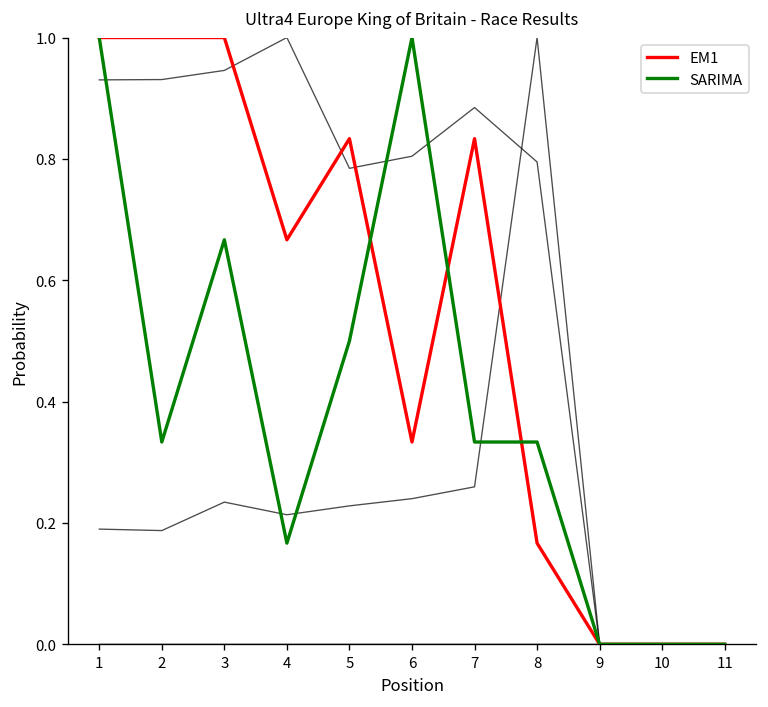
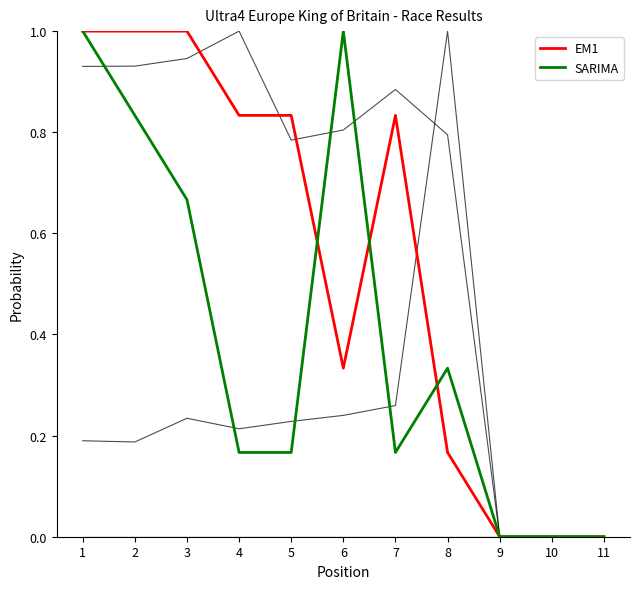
  {
    "EM1": {
      "2": 1.00,
      "3": 1.00,
-     "4": 0.67,
+     "4": 0.83,
      "5": 0.83,
      "6": 0.33,
      "7": 0.83,
      "8": 0.17
    },
    "SARIMA": {
-     "2": 0.33,
+     "2": 0.83,
      "3": 0.67,
      "4": 0.17,
-     "5": 0.50,
+     "5": 0.17,
      "6": 1.00,
-     "7": 0.33,
+     "7": 0.17,
      "8": 0.33
    }
  }
